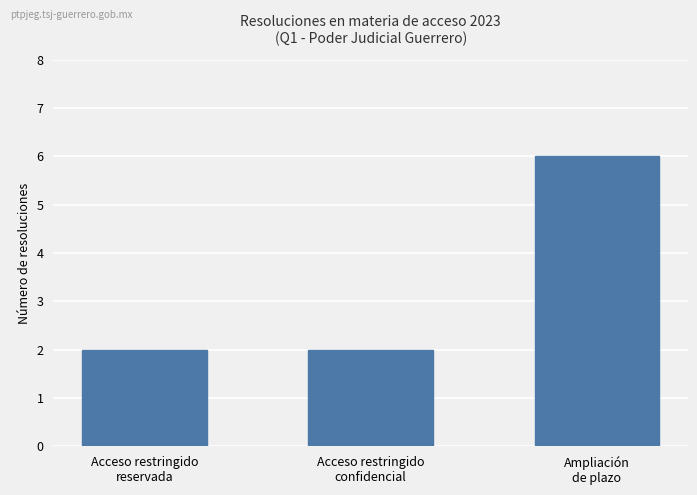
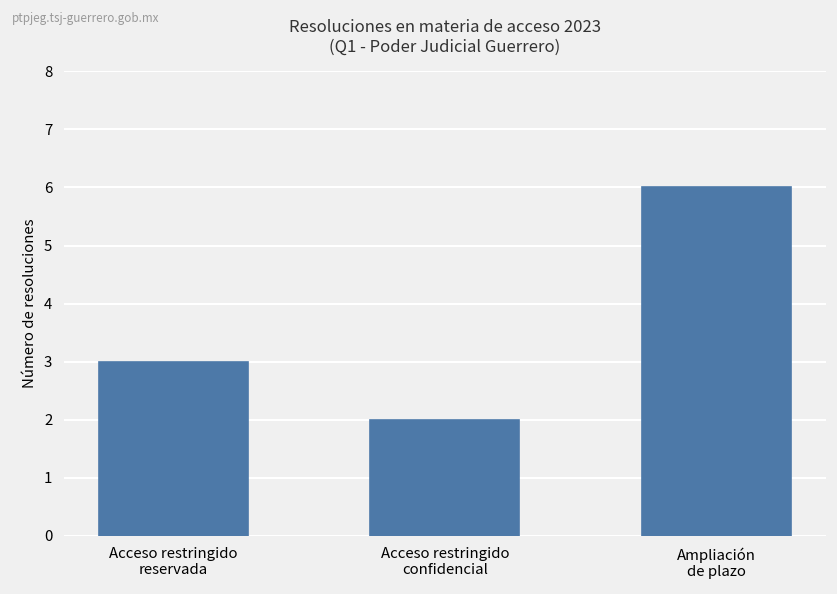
  {
-   "Acceso restringido reservada": 2,
+   "Acceso restringido reservada": 3,
    "Acceso restringido confidencial": 2,
    "Ampliación de plazo": 6
  }
